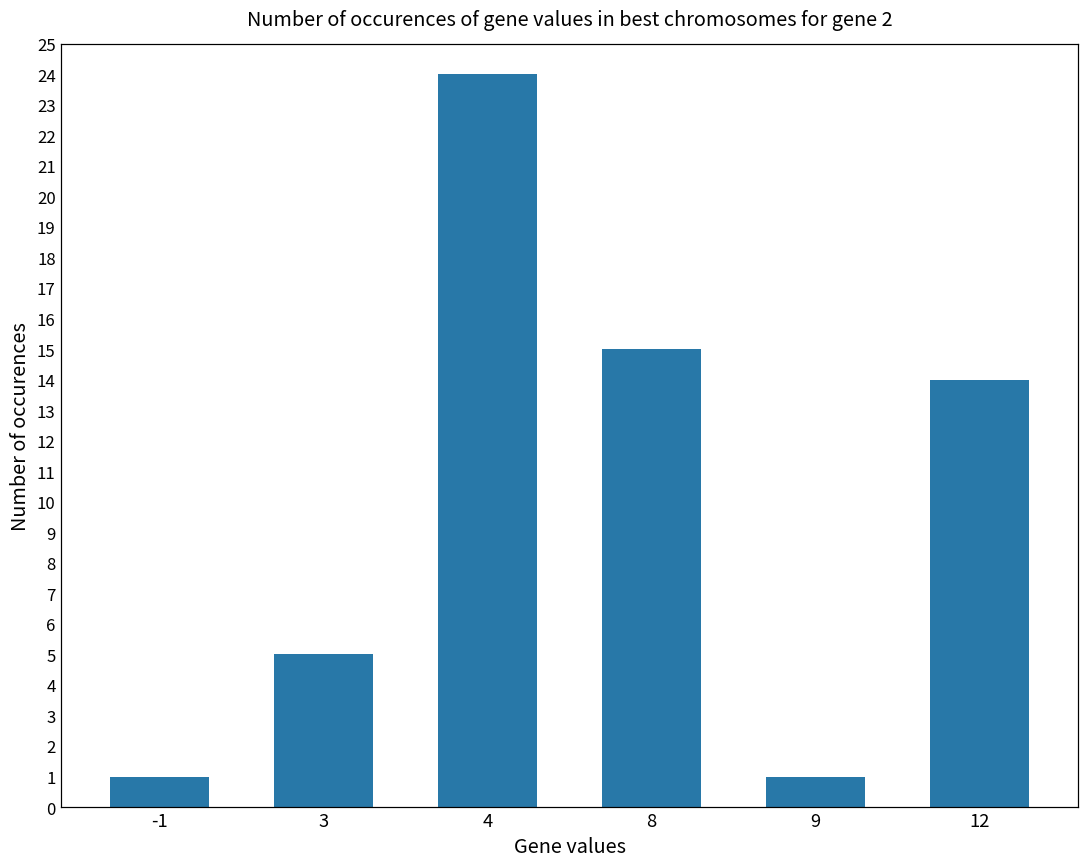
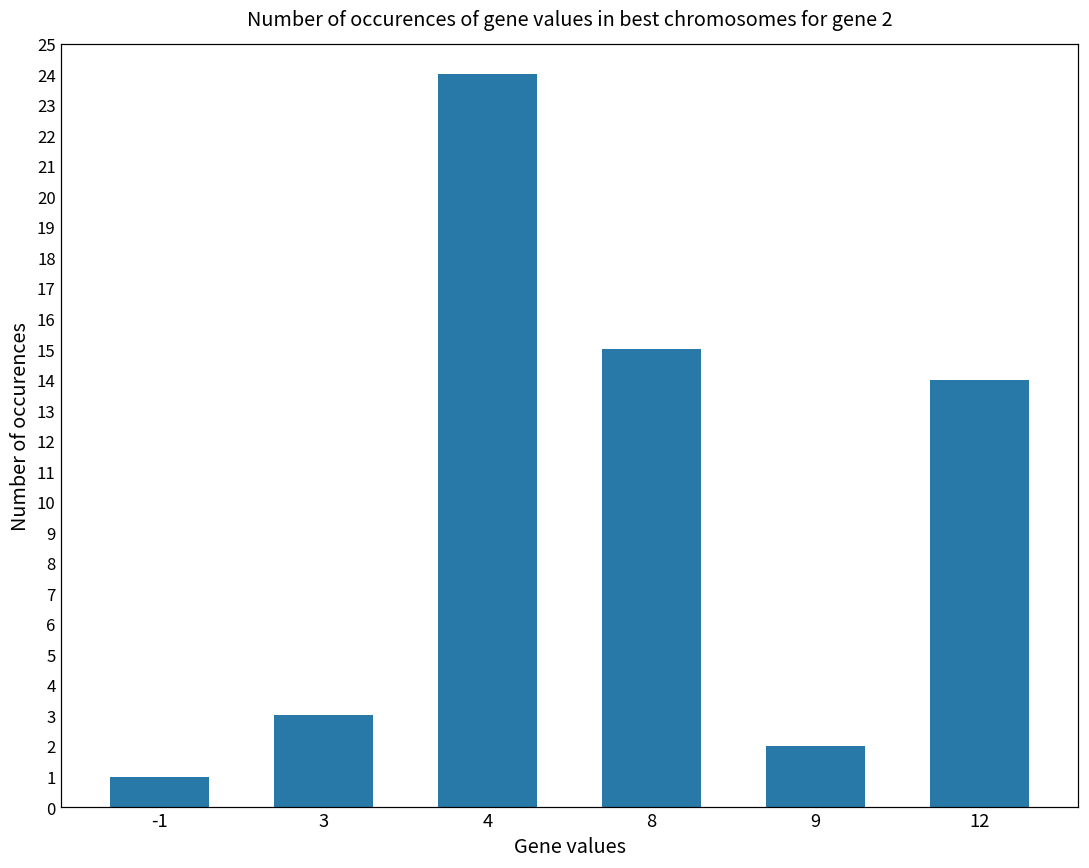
  {
    "-1": 1,
-   "3": 5,
+   "3": 3,
    "4": 24,
    "8": 15,
-   "9": 1,
+   "9": 2,
    "12": 14
  }
